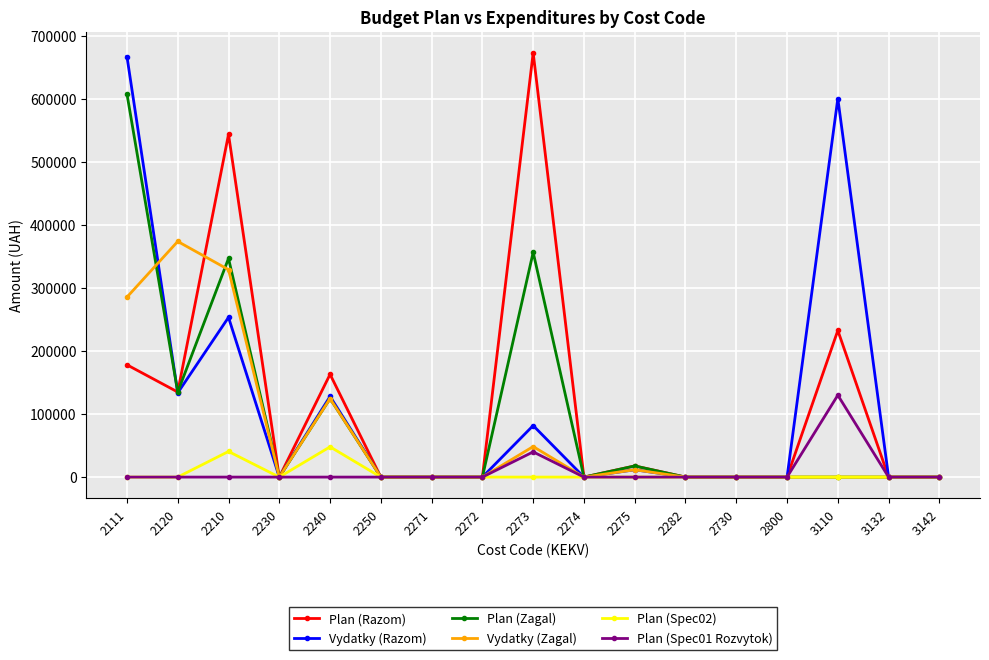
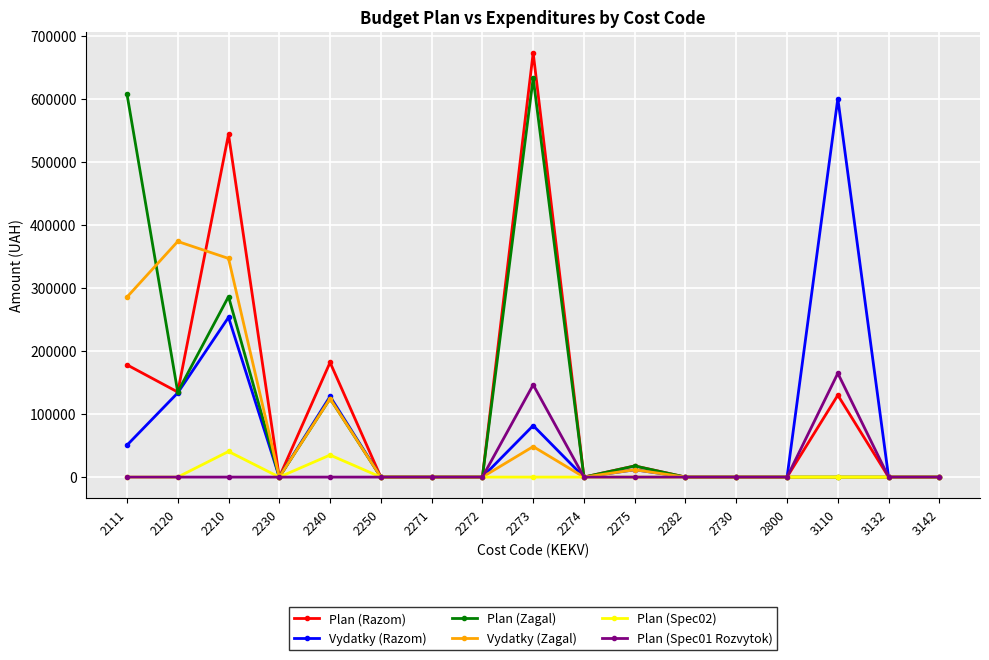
  {
    "Plan (Razom)": {
      "2111": 180000,
      "2210": 540000,
-     "2240": 160000,
+     "2240": 180000,
      "2273": 670000,
-     "3110": 230000
+     "3110": 130000
    },
    "Vydatky (Razom)": {
-     "2111": 670000,
+     "2111": 50000,
      "2210": 250000,
      "2273": 80000,
      "3110": 600000
    },
    "Plan (Zagal)": {
      "2111": 610000,
-     "2210": 350000,
-     "2273": 360000
+     "2210": 290000,
+     "2273": 630000
    },
    "Vydatky (Zagal)": {
      "2111": 290000,
      "2120": 370000,
-     "2210": 330000,
+     "2210": 350000,
      "2273": 50000
    },
    "Plan (Spec02)": {
      "2210": 40000,
-     "2240": 50000,
+     "2240": 40000,
      "2273": 0
    },
    "Plan (Spec01 Rozvytok)": {
      "2210": 0,
      "2240": 0,
-     "2273": 40000,
-     "3110": 130000
+     "2273": 150000,
+     "3110": 160000
    }
  }
